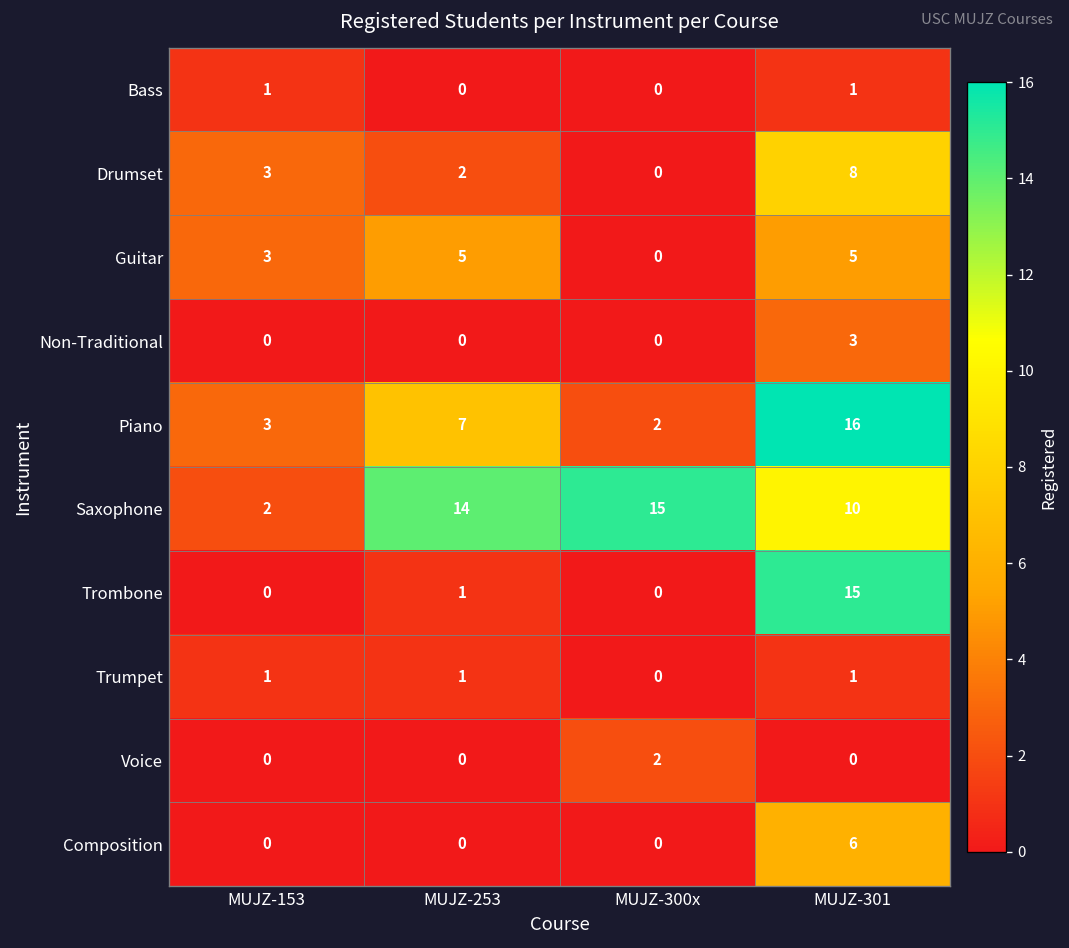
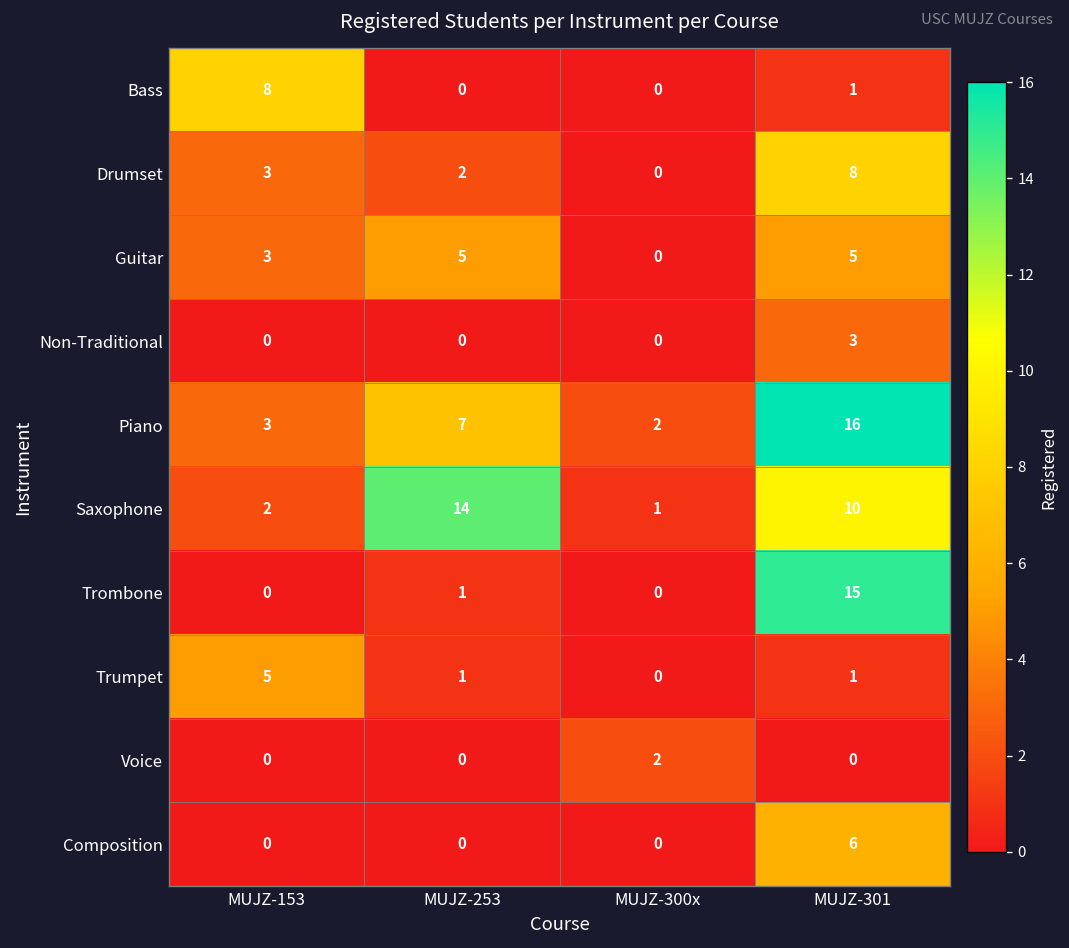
  {
    "Bass": {
-     "MUJZ-153": 1,
+     "MUJZ-153": 8,
      "MUJZ-253": 0,
      "MUJZ-300x": 0,
      "MUJZ-301": 1
    },
    "Drumset": {
      "MUJZ-153": 3,
      "MUJZ-253": 2,
      "MUJZ-300x": 0,
      "MUJZ-301": 8
    },
    "Guitar": {
      "MUJZ-153": 3,
      "MUJZ-253": 5,
      "MUJZ-300x": 0,
      "MUJZ-301": 5
    },
    "Non-Traditional": {
      "MUJZ-153": 0,
      "MUJZ-253": 0,
      "MUJZ-300x": 0,
      "MUJZ-301": 3
    },
    "Piano": {
      "MUJZ-153": 3,
      "MUJZ-253": 7,
      "MUJZ-300x": 2,
      "MUJZ-301": 16
    },
    "Saxophone": {
      "MUJZ-153": 2,
      "MUJZ-253": 14,
-     "MUJZ-300x": 15,
+     "MUJZ-300x": 1,
      "MUJZ-301": 10
    },
    "Trombone": {
      "MUJZ-153": 0,
      "MUJZ-253": 1,
      "MUJZ-300x": 0,
      "MUJZ-301": 15
    },
    "Trumpet": {
-     "MUJZ-153": 1,
+     "MUJZ-153": 5,
      "MUJZ-253": 1,
      "MUJZ-300x": 0,
      "MUJZ-301": 1
    },
    "Voice": {
      "MUJZ-153": 0,
      "MUJZ-253": 0,
      "MUJZ-300x": 2,
      "MUJZ-301": 0
    },
    "Composition": {
      "MUJZ-153": 0,
      "MUJZ-253": 0,
      "MUJZ-300x": 0,
      "MUJZ-301": 6
    }
  }
